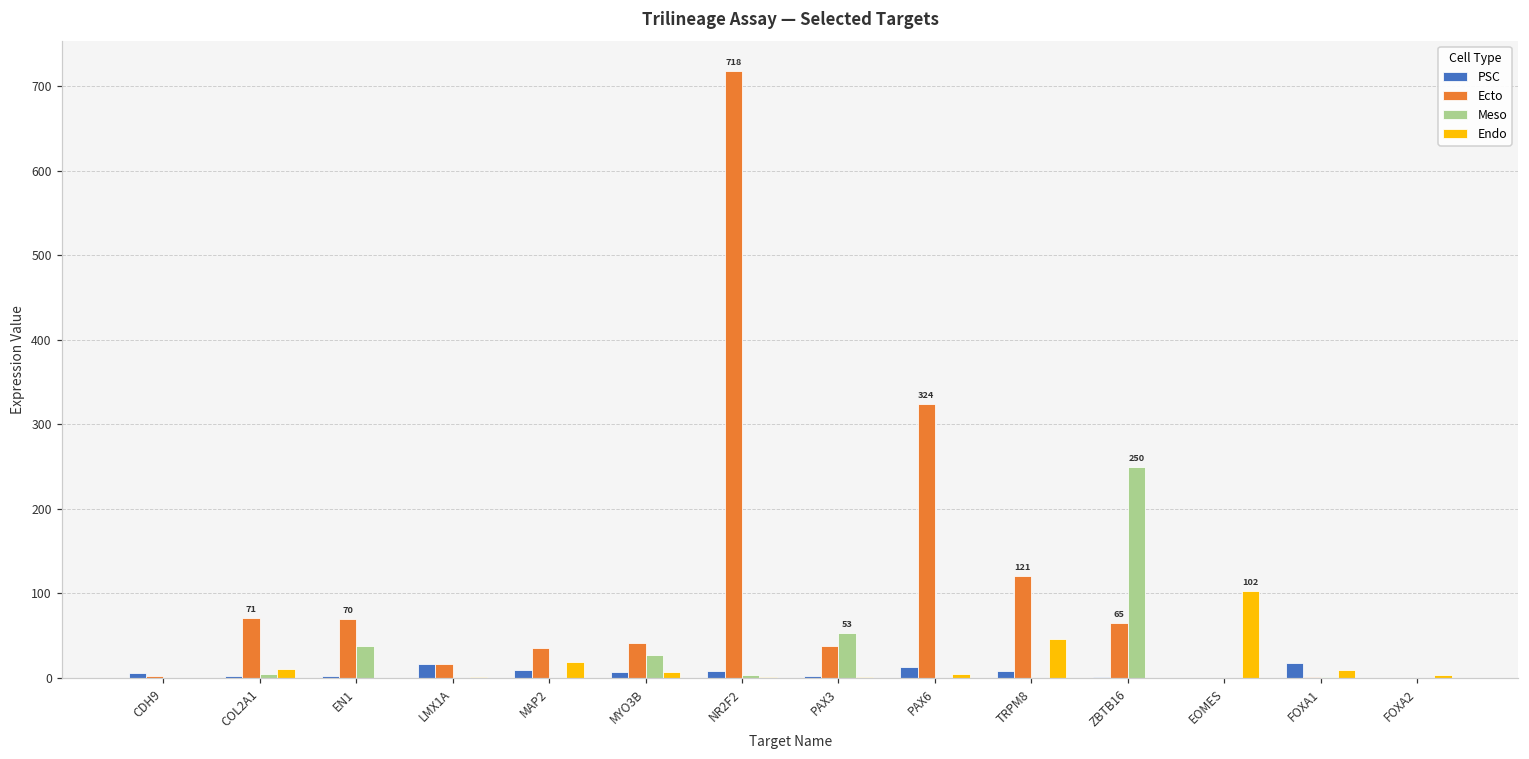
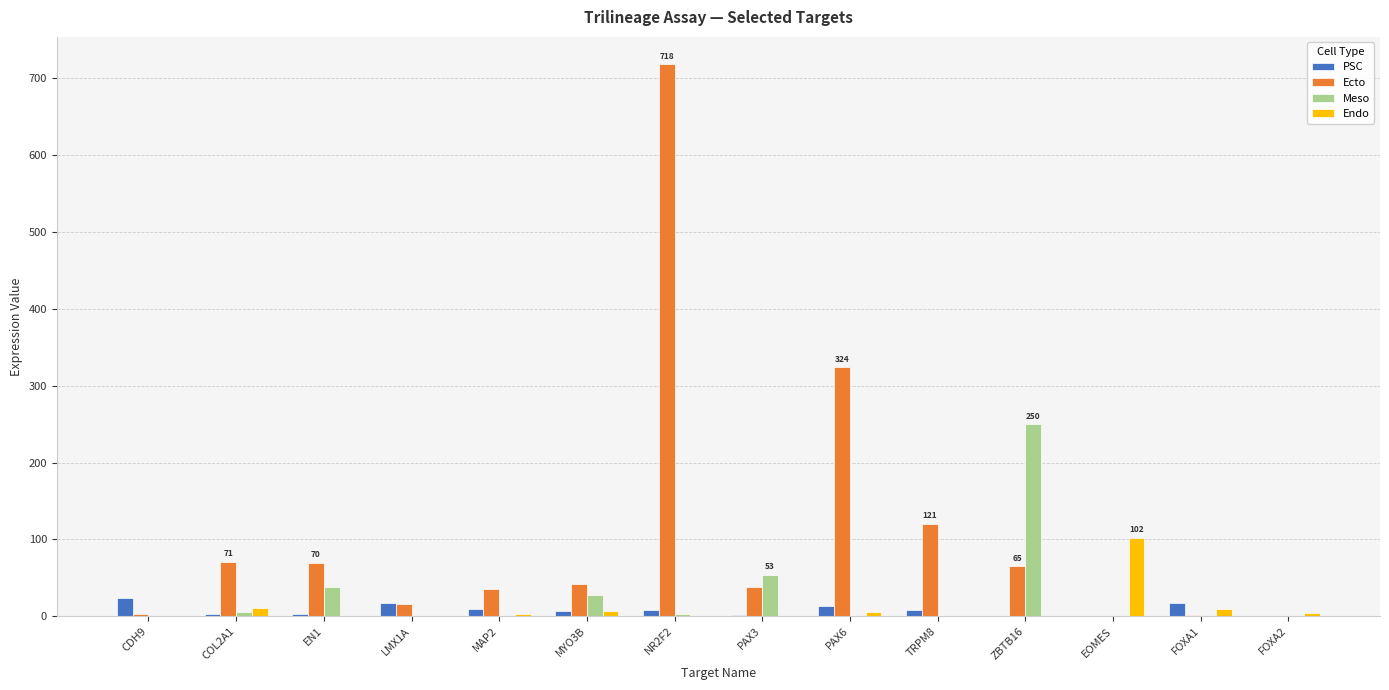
  {
    "PSC": {
-     "CDH9": 10,
+     "CDH9": 20,
      "LMX1A": 20,
      "MAP2": 10,
      "MYO3B": 10,
      "NR2F2": 10,
      "PAX6": 10,
      "TRPM8": 10,
      "FOXA1": 20
    },
    "Ecto": {
      "COL2A1": 71,
      "EN1": 70,
      "NR2F2": 718,
      "PAX6": 324,
      "TRPM8": 121,
      "ZBTB16": 65
    },
    "Meso": {
      "PAX3": 53,
      "ZBTB16": 250
    },
    "Endo": {
      "COL2A1": 10,
-     "MAP2": 20,
+     "MAP2": 0,
      "MYO3B": 10,
      "PAX6": 0,
-     "TRPM8": 50,
+     "TRPM8": 0,
      "FOXA1": 10,
      "FOXA2": 0
    }
  }
